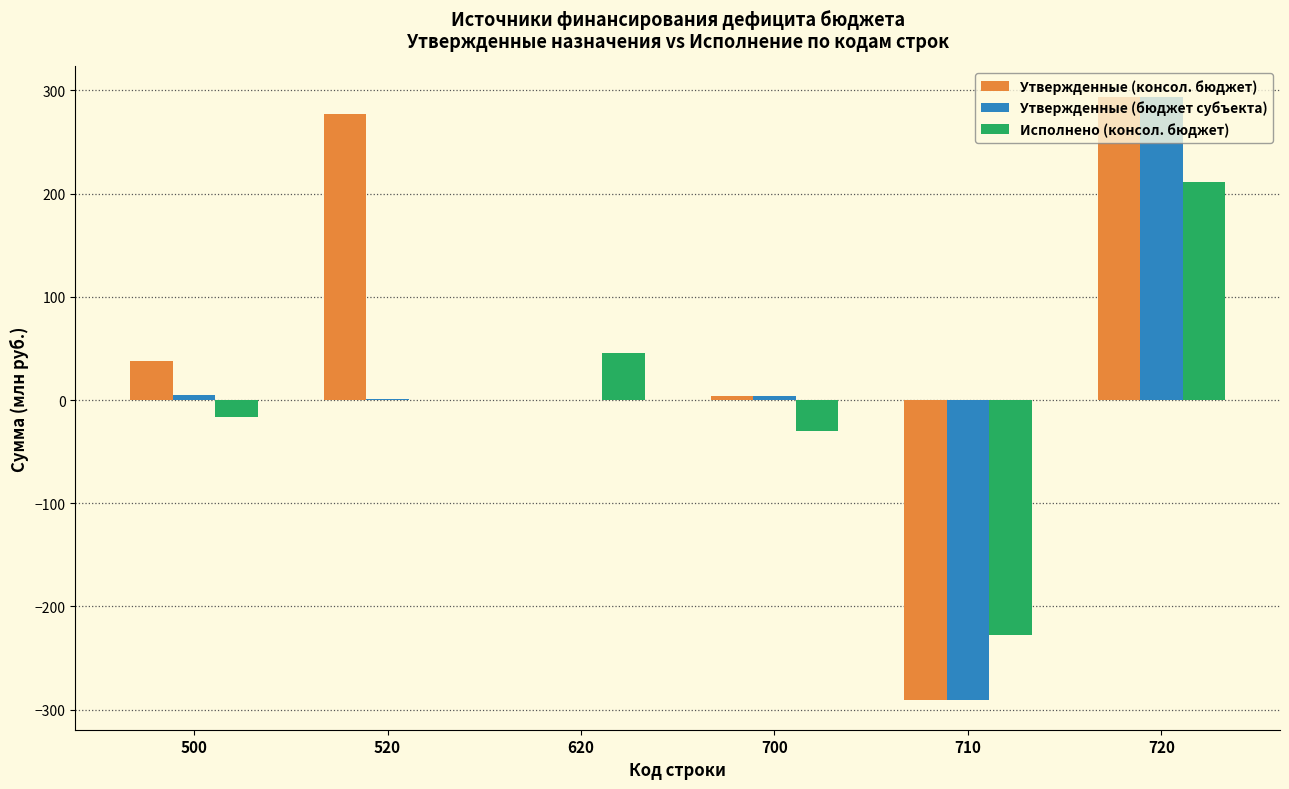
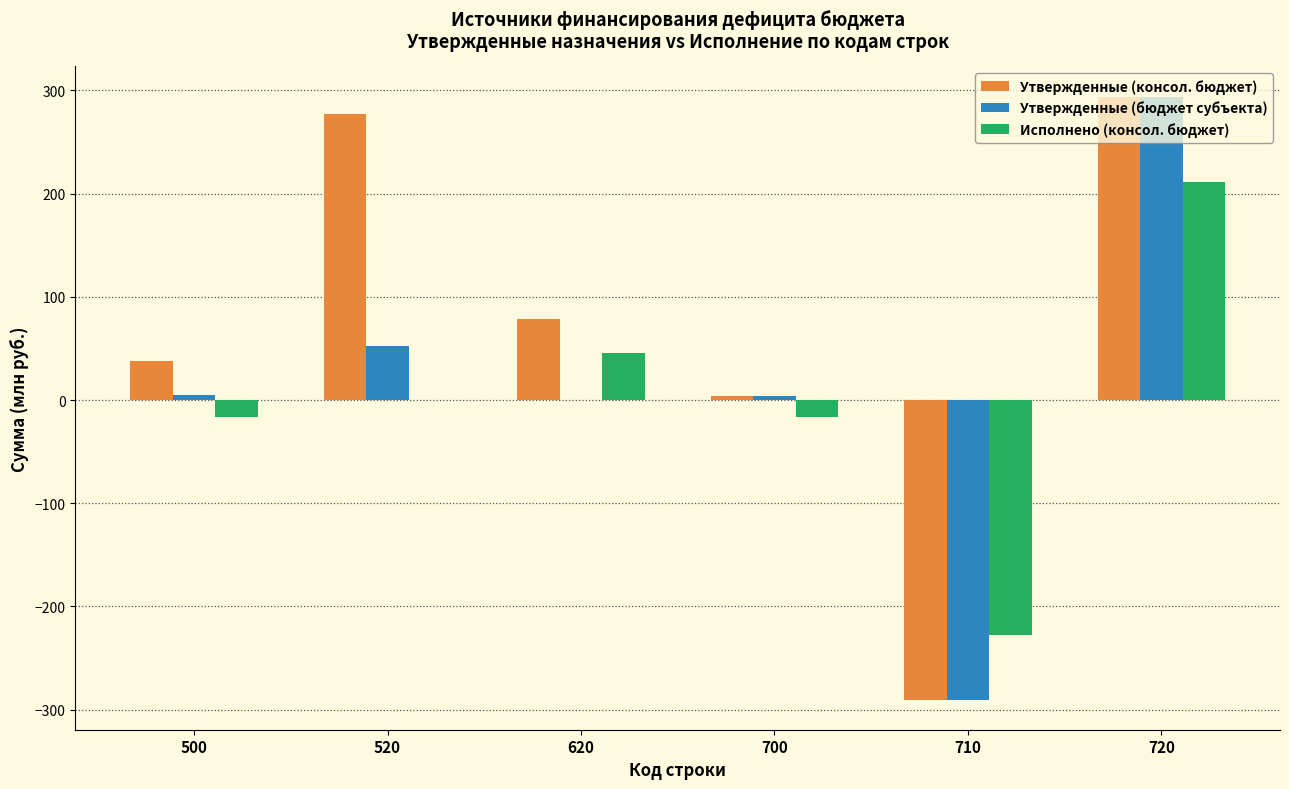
  {
    "Утвержденные (консол. бюджет)": {
      "500": 38,
      "520": 277,
-     "620": 0,
+     "620": 79,
      "700": 4,
      "710": -290
    },
    "Утвержденные (бюджет субъекта)": {
      "500": 5,
-     "520": 1,
+     "520": 53,
      "620": 0,
      "700": 4,
      "710": -290
    },
    "Исполнено (консол. бюджет)": {
      "500": -16,
      "520": 0,
      "620": 45,
-     "700": -30,
+     "700": -16,
      "710": -228,
      "720": 211
    }
  }
